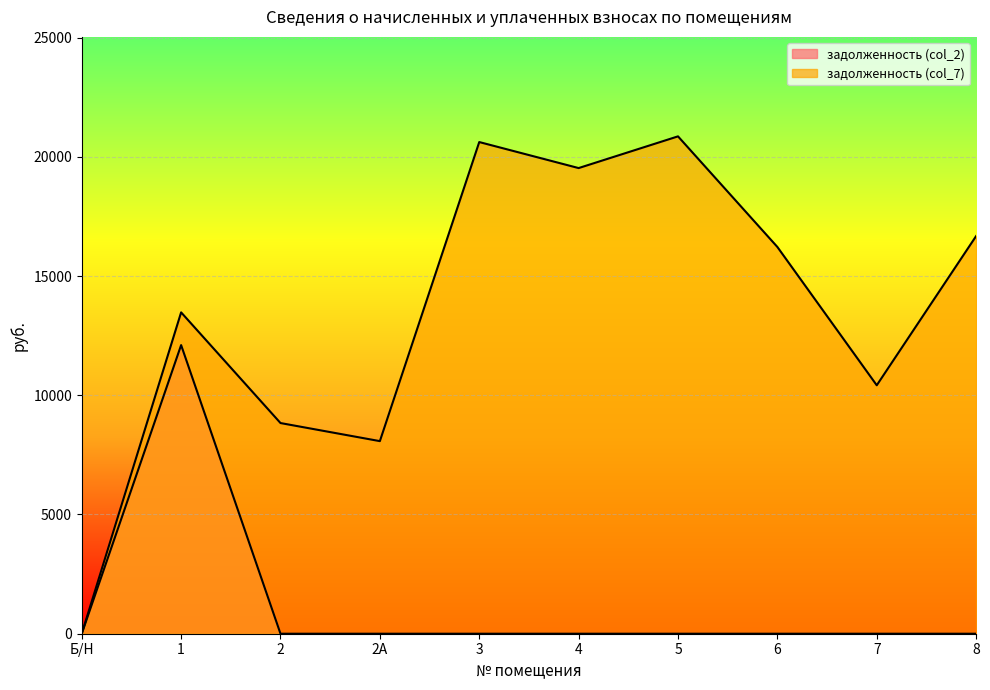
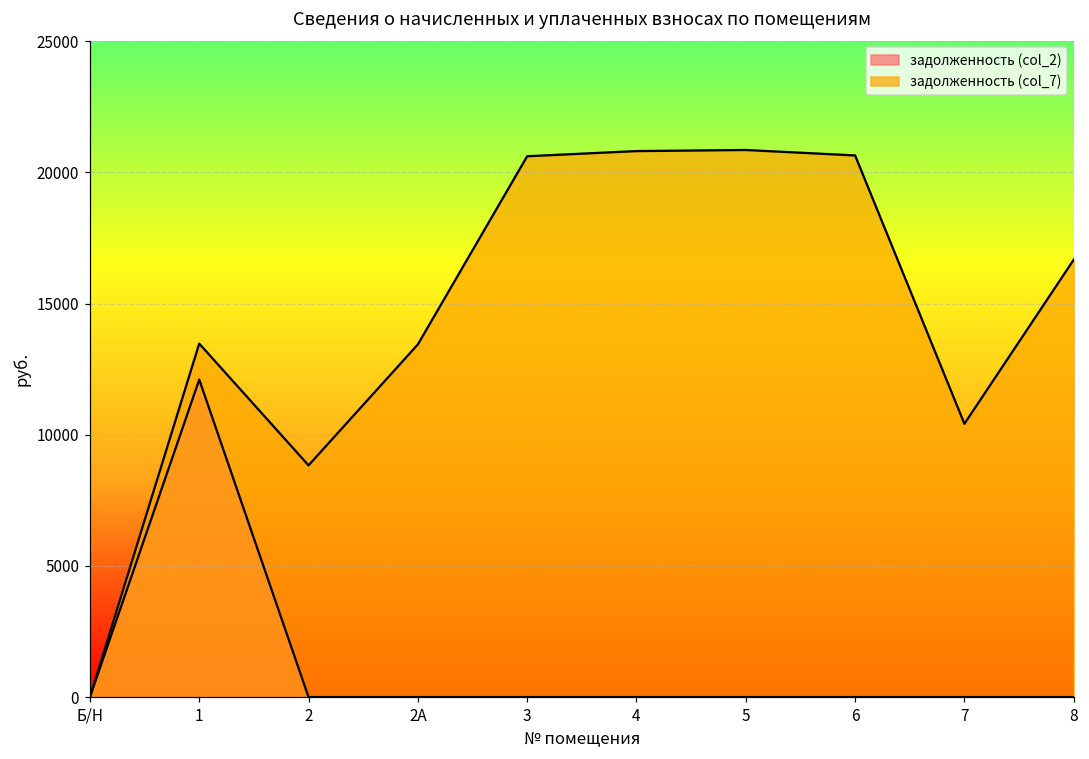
  {
    "задолженность (col_2)": {
      "1": 12100,
      "2": 0,
      "2А": 0,
      "3": 0,
      "4": 0,
      "5": 0,
      "6": 0,
      "7": 0,
      "8": 0
    },
    "задолженность (col_7)": {
      "1": 13500,
      "2": 8800,
-     "2А": 8100,
+     "2А": 13400,
      "3": 20600,
-     "4": 19500,
+     "4": 20800,
      "5": 20900,
-     "6": 16200,
+     "6": 20600,
      "7": 10400,
      "8": 16700
    }
  }
